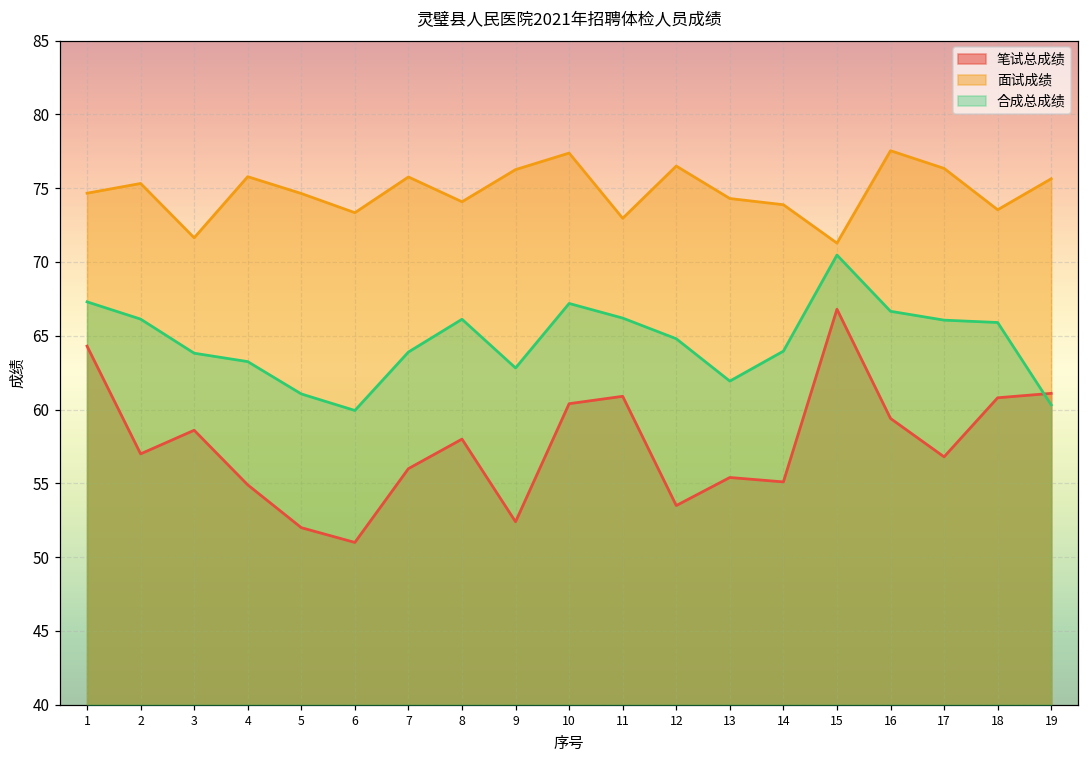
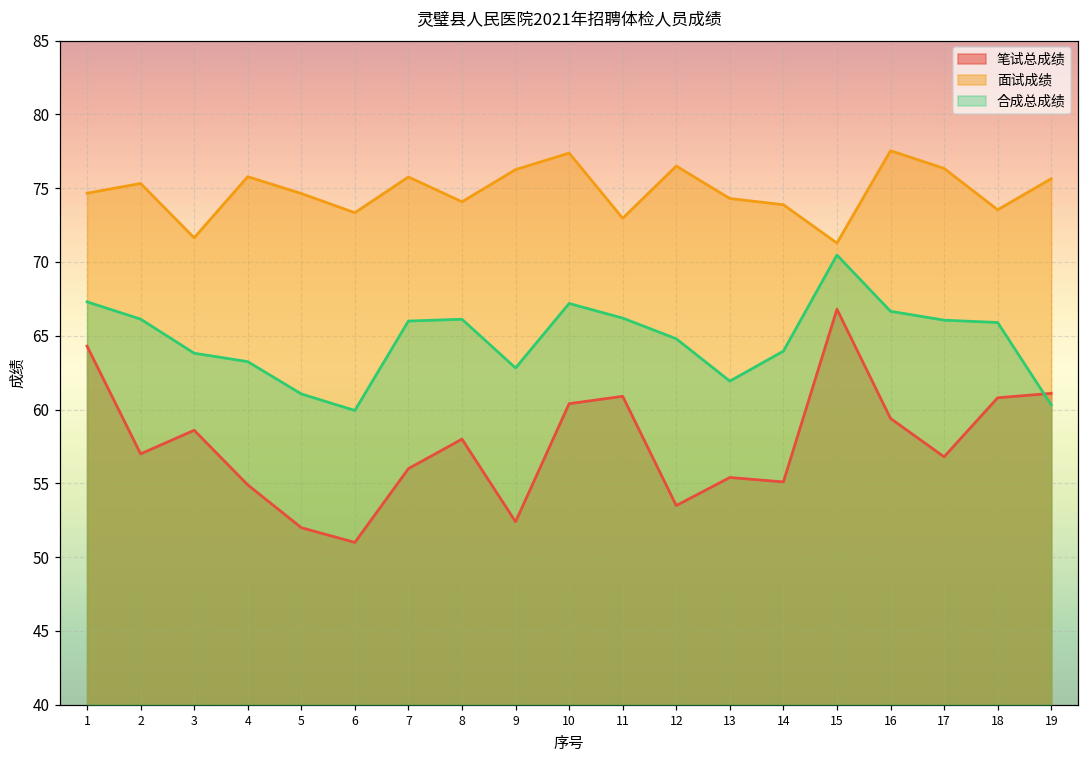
  {
    "笔试总成绩": {
      "1": 64.3,
      "2": 57.0,
      "3": 58.6,
      "4": 54.9,
      "5": 52.0,
      "6": 51.0,
      "7": 56.0,
      "8": 58.0,
      "9": 52.4,
      "10": 60.4,
      "11": 60.9,
      "12": 53.5,
      "13": 55.4,
      "14": 55.1,
      "15": 66.8,
      "16": 59.4,
      "17": 56.8,
      "18": 60.8,
      "19": 61.1
    },
    "面试成绩": {
      "1": 74.7,
      "2": 75.3,
      "3": 71.6,
      "4": 75.8,
      "5": 74.6,
      "6": 73.3,
      "7": 75.8,
      "8": 74.1,
      "9": 76.3,
      "10": 77.4,
      "11": 73.0,
      "12": 76.5,
      "13": 74.3,
      "14": 73.9,
      "15": 71.3,
      "16": 77.5,
      "17": 76.3,
      "18": 73.5,
      "19": 75.6
    },
    "合成总成绩": {
      "1": 67.3,
      "2": 66.1,
      "3": 63.8,
      "4": 63.3,
      "5": 61.1,
      "6": 59.9,
-     "7": 63.9,
+     "7": 66.0,
      "8": 66.1,
      "9": 62.8,
      "10": 67.2,
      "11": 66.2,
      "12": 64.8,
      "13": 61.9,
      "14": 64.0,
      "15": 70.5,
      "16": 66.7,
      "17": 66.1,
      "18": 65.9,
      "19": 60.3
    }
  }
